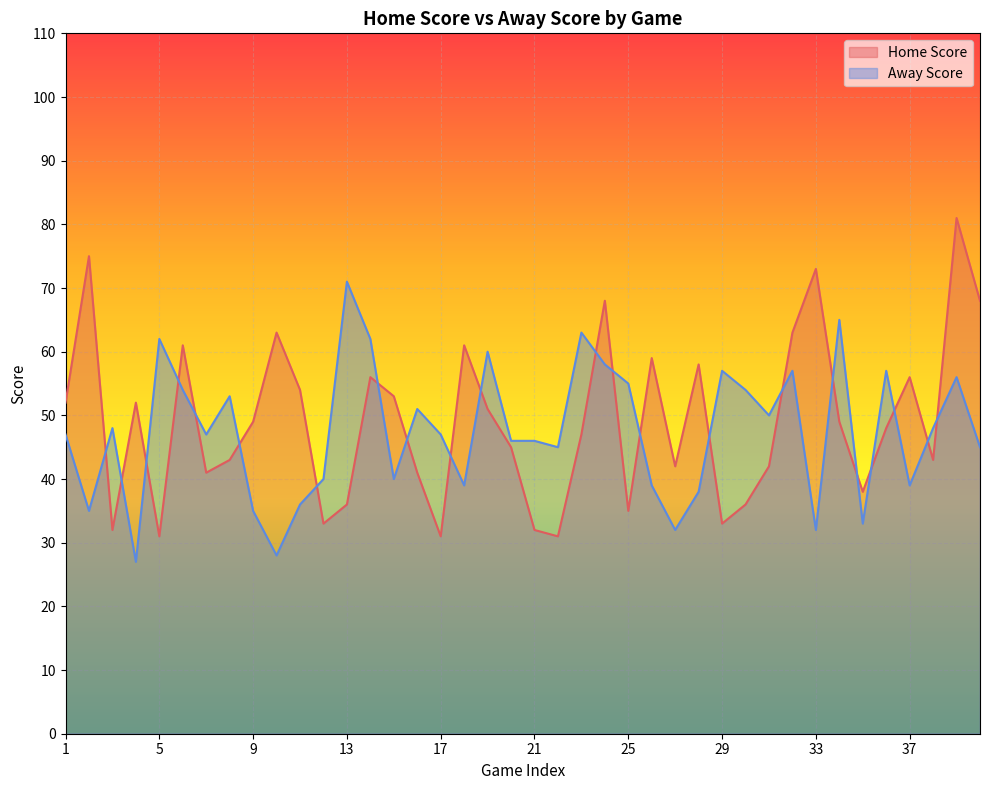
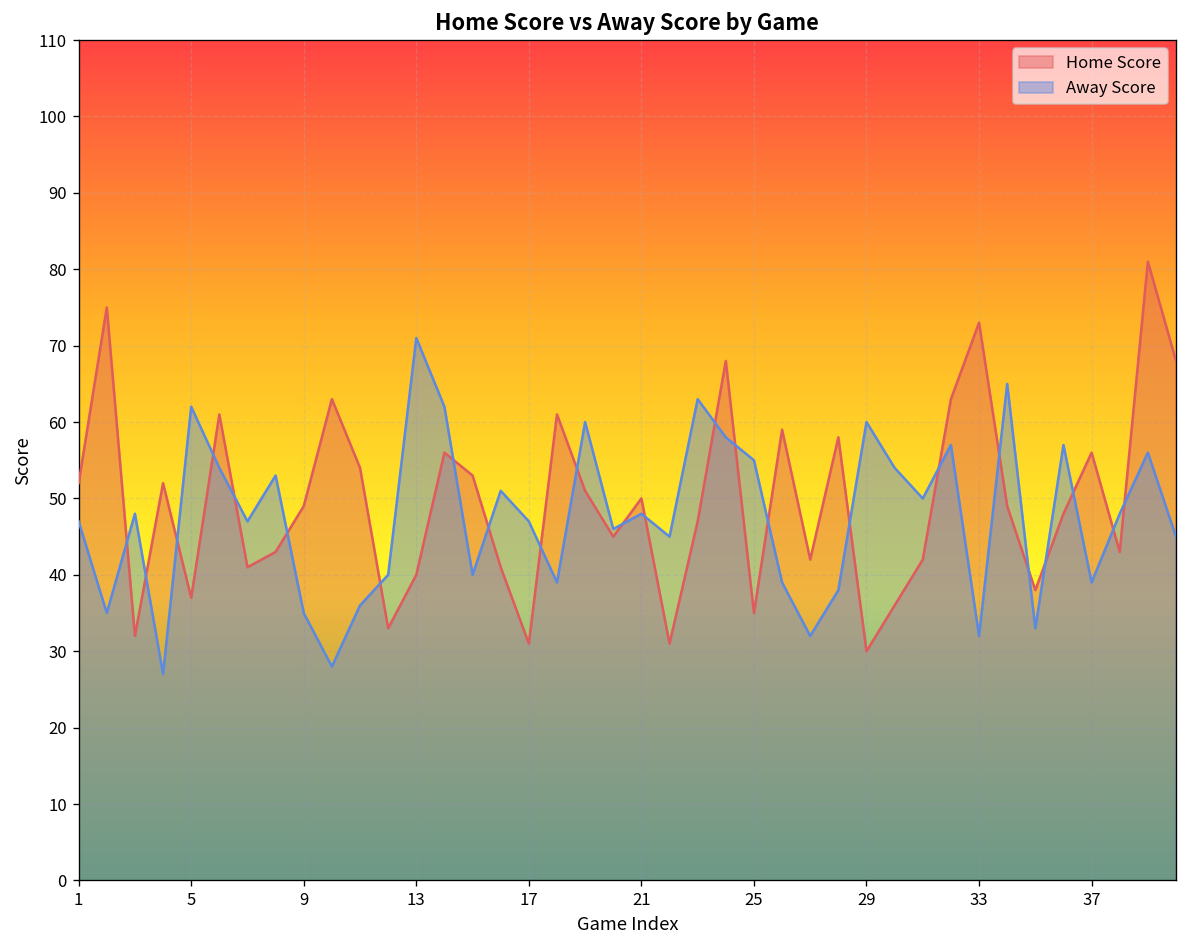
  {
    "Home Score": {
      "1": 52,
-     "5": 31,
+     "5": 37,
      "9": 49,
-     "13": 36,
+     "13": 40,
      "17": 31,
-     "21": 32,
+     "21": 50,
      "25": 35,
-     "29": 33,
+     "29": 30,
      "33": 73,
      "37": 56
    },
    "Away Score": {
      "1": 47,
      "5": 62,
      "9": 35,
      "13": 71,
      "17": 47,
-     "21": 46,
+     "21": 48,
      "25": 55,
-     "29": 57,
+     "29": 60,
      "33": 32,
      "37": 39
    }
  }
